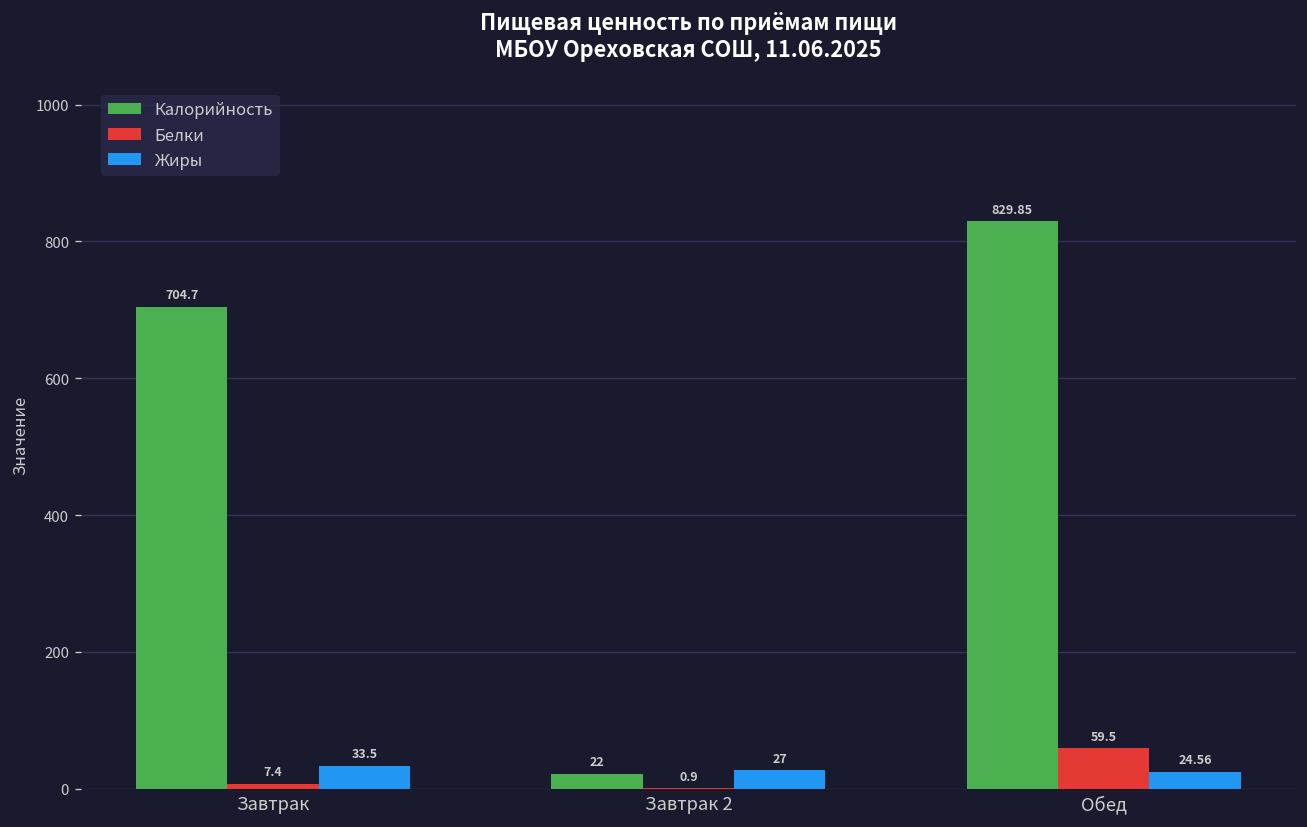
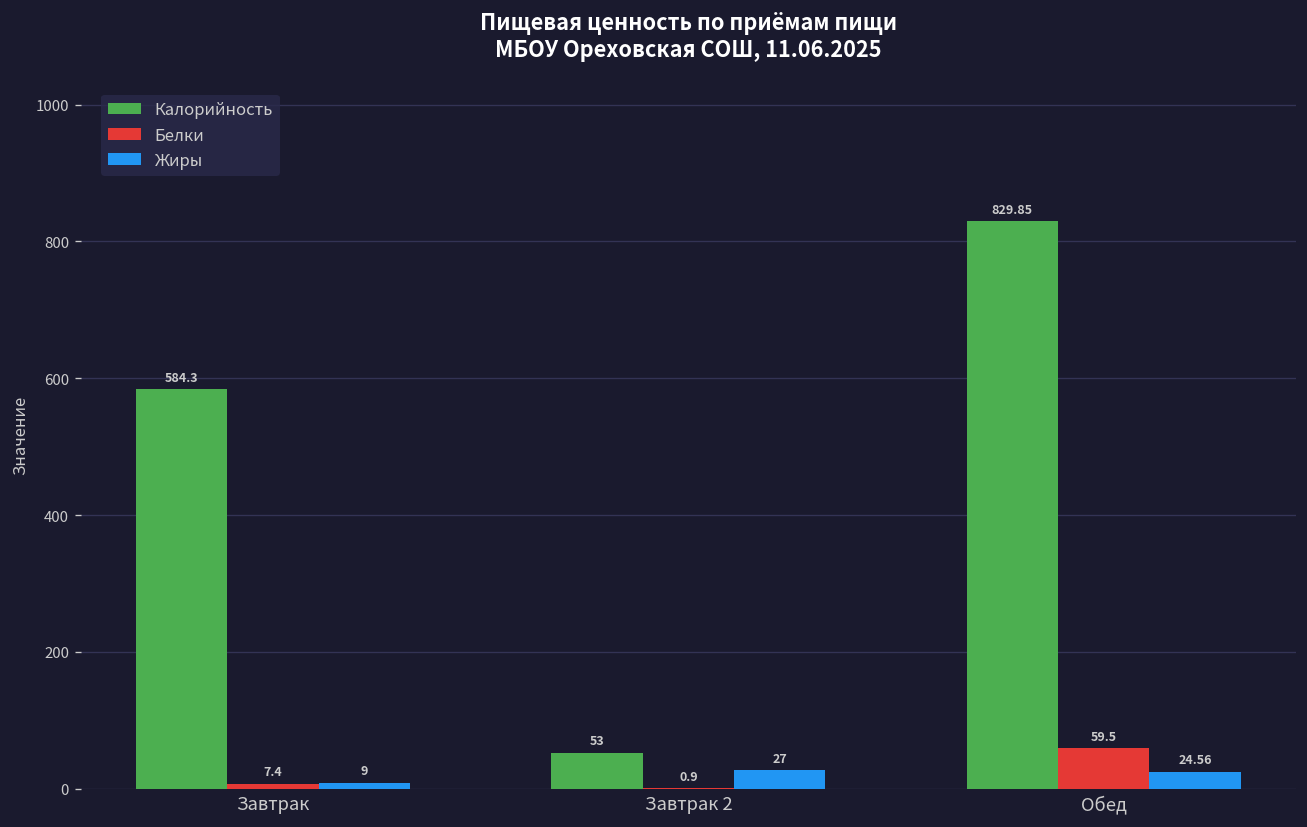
  {
    "Калорийность": {
-     "Завтрак": 704.7,
-     "Завтрак 2": 22,
+     "Завтрак": 584.3,
+     "Завтрак 2": 53,
      "Обед": 829.85
    },
    "Белки": {
      "Завтрак": 7.4,
      "Завтрак 2": 0.9,
      "Обед": 59.5
    },
    "Жиры": {
-     "Завтрак": 33.5,
+     "Завтрак": 9,
      "Завтрак 2": 27,
      "Обед": 24.56
    }
  }
